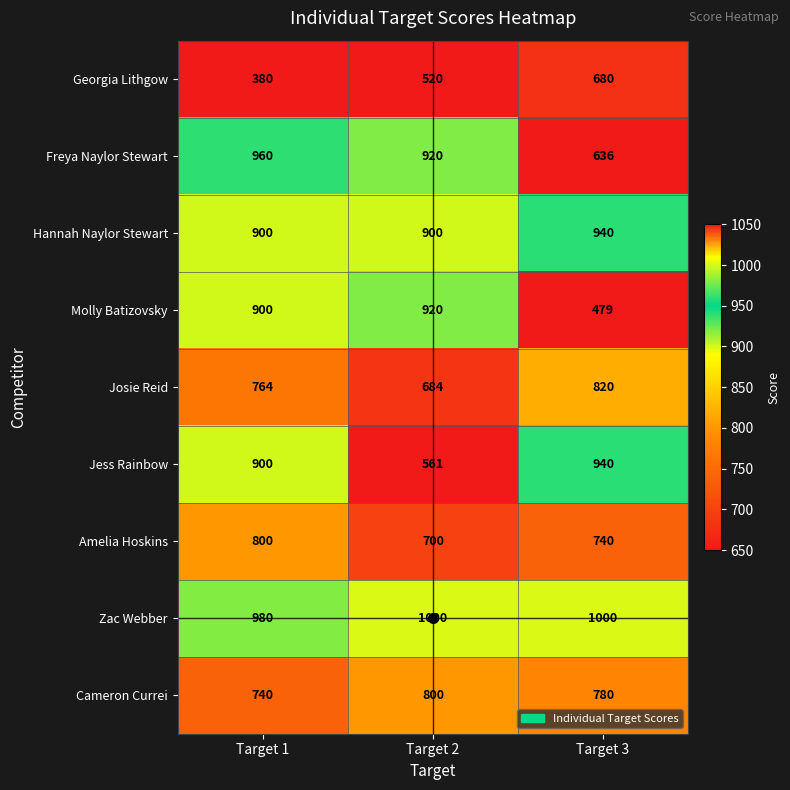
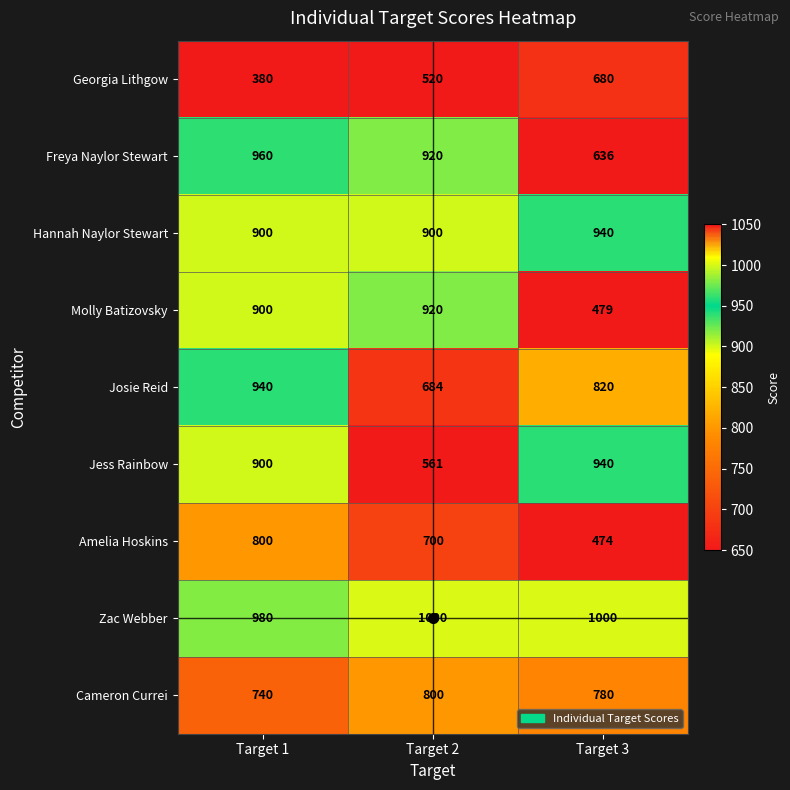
  {
    "Georgia Lithgow": {
      "Target 1": 380,
      "Target 2": 520,
      "Target 3": 680
    },
    "Freya Naylor Stewart": {
      "Target 1": 960,
      "Target 2": 920,
      "Target 3": 636
    },
    "Hannah Naylor Stewart": {
      "Target 1": 900,
      "Target 2": 900,
      "Target 3": 940
    },
    "Molly Batizovsky": {
      "Target 1": 900,
      "Target 2": 920,
      "Target 3": 479
    },
    "Josie Reid": {
-     "Target 1": 764,
+     "Target 1": 940,
      "Target 2": 684,
      "Target 3": 820
    },
    "Jess Rainbow": {
      "Target 1": 900,
      "Target 2": 561,
      "Target 3": 940
    },
    "Amelia Hoskins": {
      "Target 1": 800,
      "Target 2": 700,
-     "Target 3": 740
+     "Target 3": 474
    },
    "Zac Webber": {
      "Target 1": 980,
      "Target 3": 1000
    },
    "Cameron Currei": {
      "Target 1": 740,
      "Target 2": 800,
      "Target 3": 780
    }
  }
